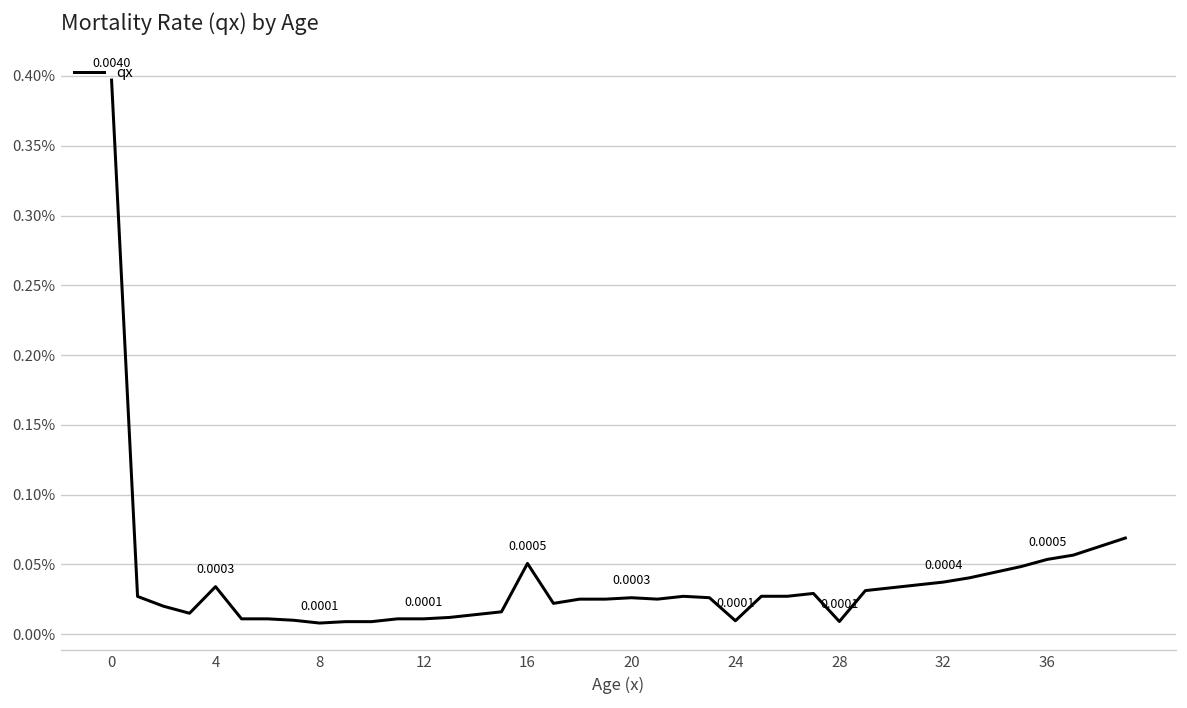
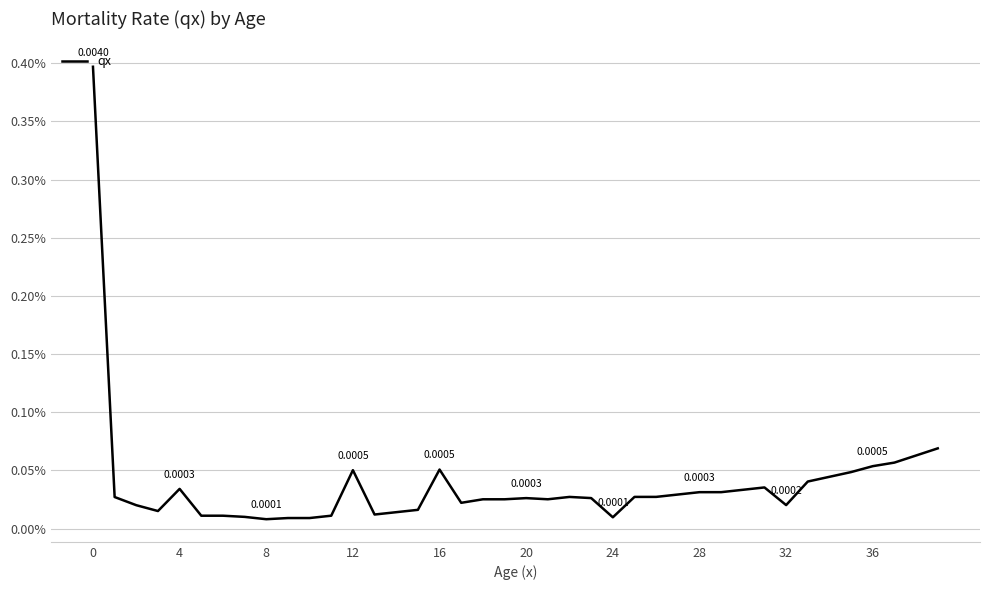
  {
    "0": 0.0040,
    "4": 0.0003,
    "8": 0.0001,
-   "12": 0.0001,
+   "12": 0.0005,
    "16": 0.0005,
    "20": 0.0003,
    "24": 0.0001,
-   "28": 0.0001,
-   "32": 0.0004,
+   "28": 0.0003,
+   "32": 0.0002,
    "36": 0.0005
  }
